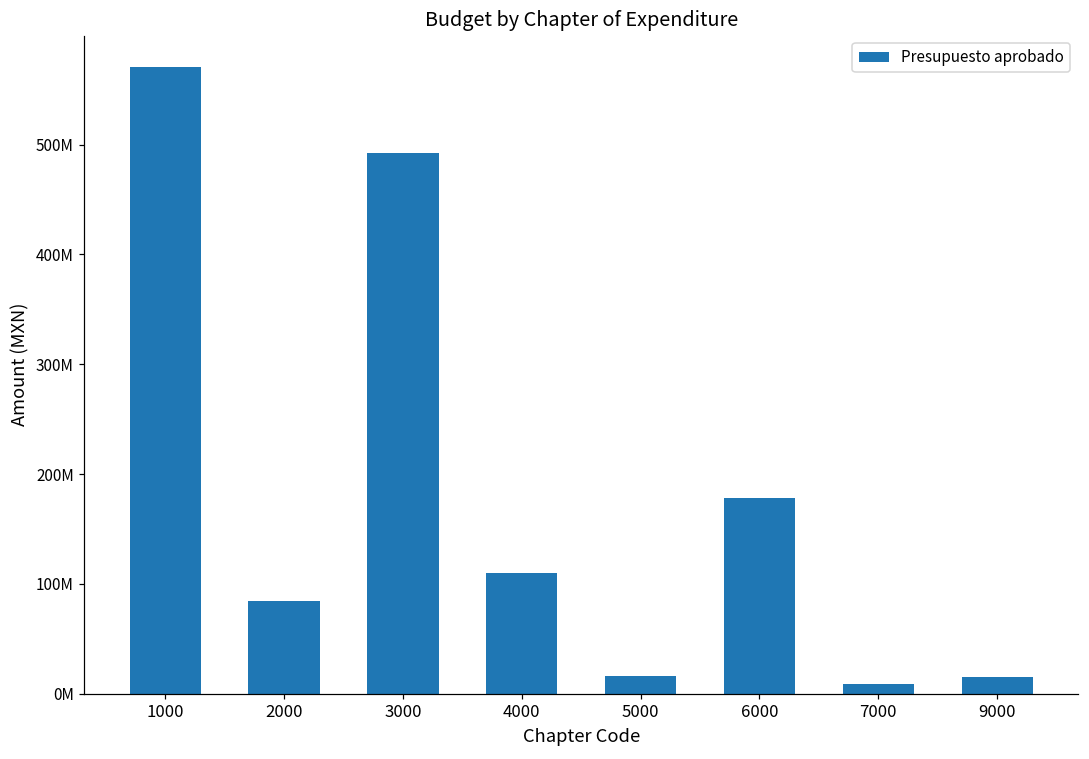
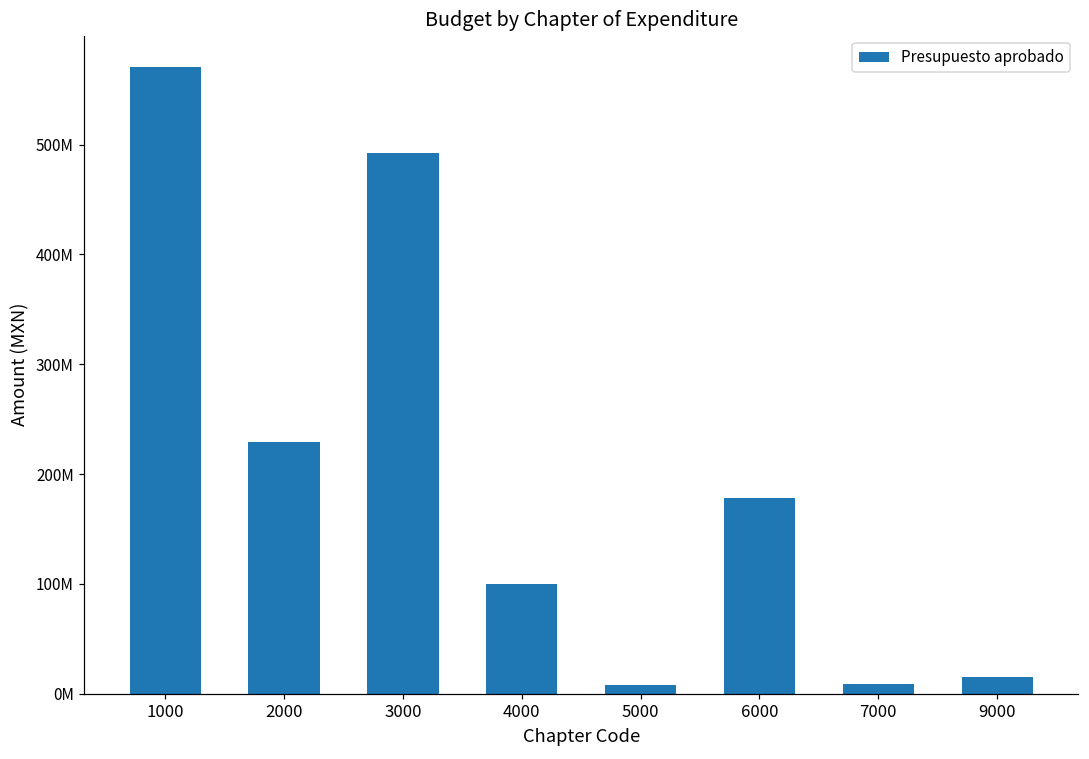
  {
    "1000": 570000000,
-   "2000": 80000000,
+   "2000": 230000000,
    "3000": 490000000,
-   "4000": 110000000,
-   "5000": 20000000,
+   "4000": 100000000,
+   "5000": 10000000,
    "6000": 180000000,
    "7000": 10000000,
    "9000": 20000000
  }
